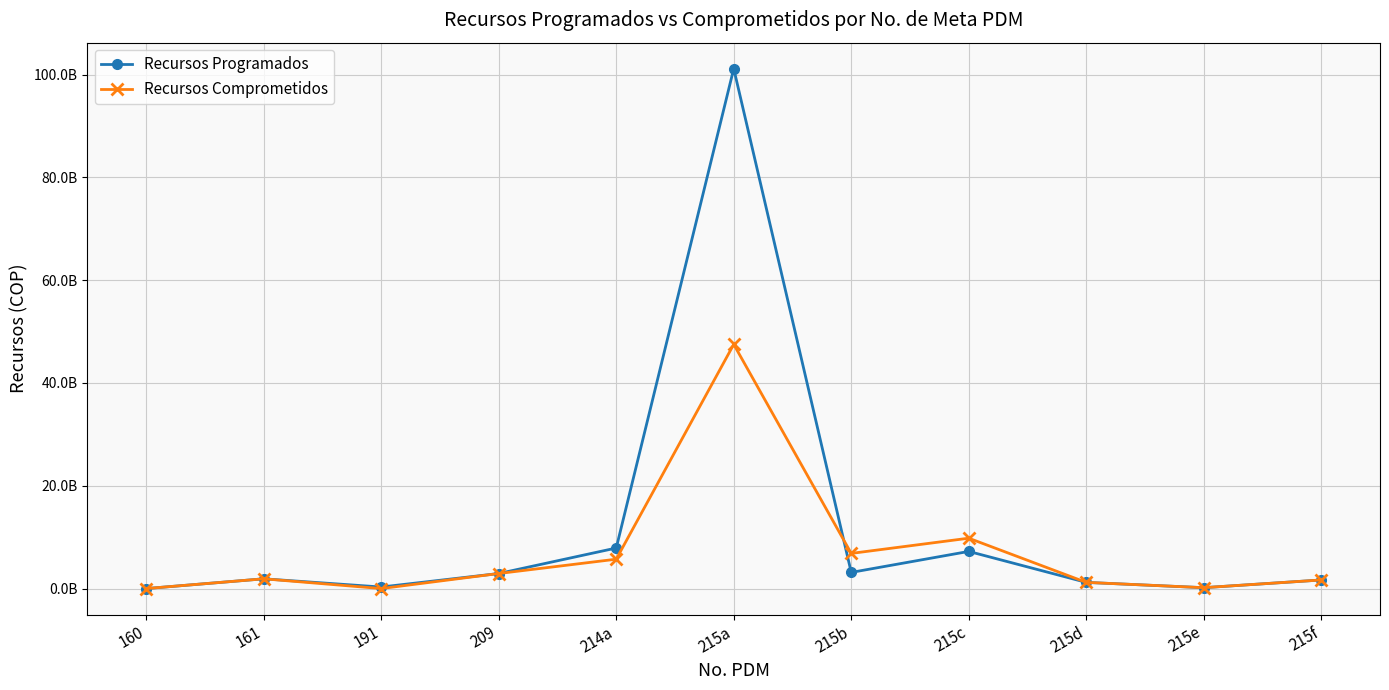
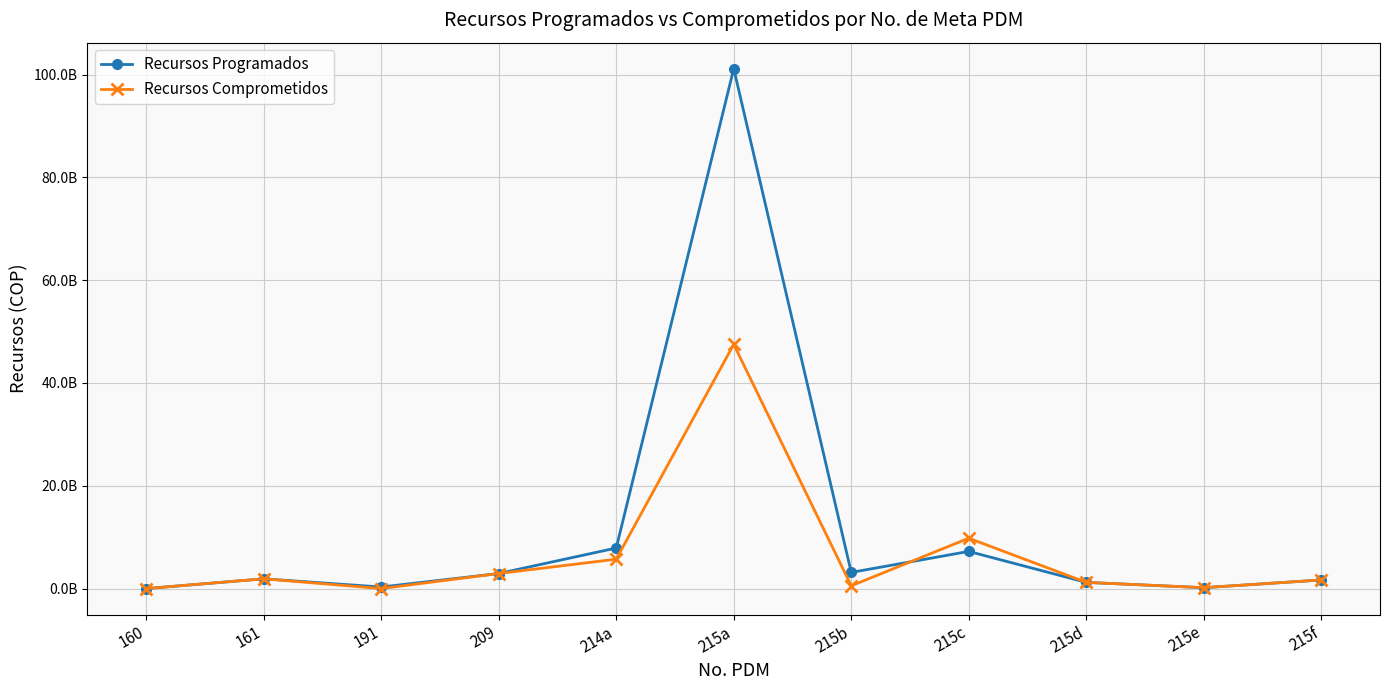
  {
    "Recursos Programados": {
      "214a": 8000000000,
      "215a": 101000000000,
      "215b": 3000000000,
      "215c": 7000000000
    },
    "Recursos Comprometidos": {
      "214a": 6000000000,
      "215a": 48000000000,
-     "215b": 7000000000,
+     "215b": 1000000000,
      "215c": 10000000000
    }
  }
